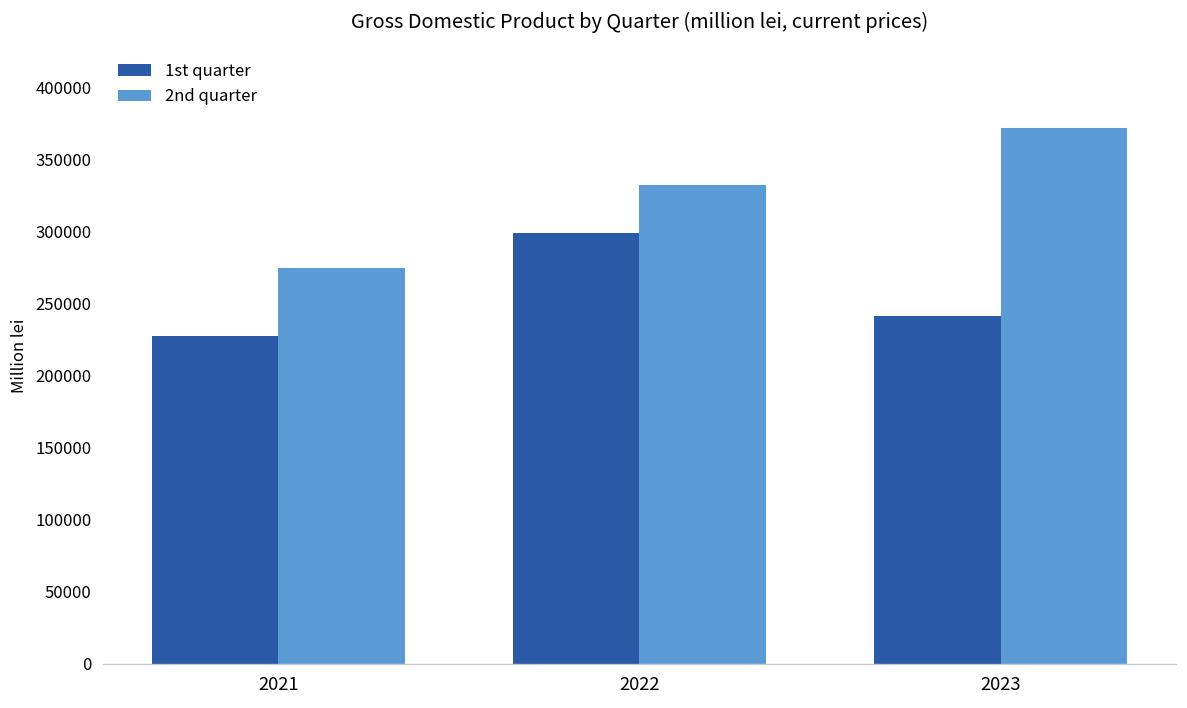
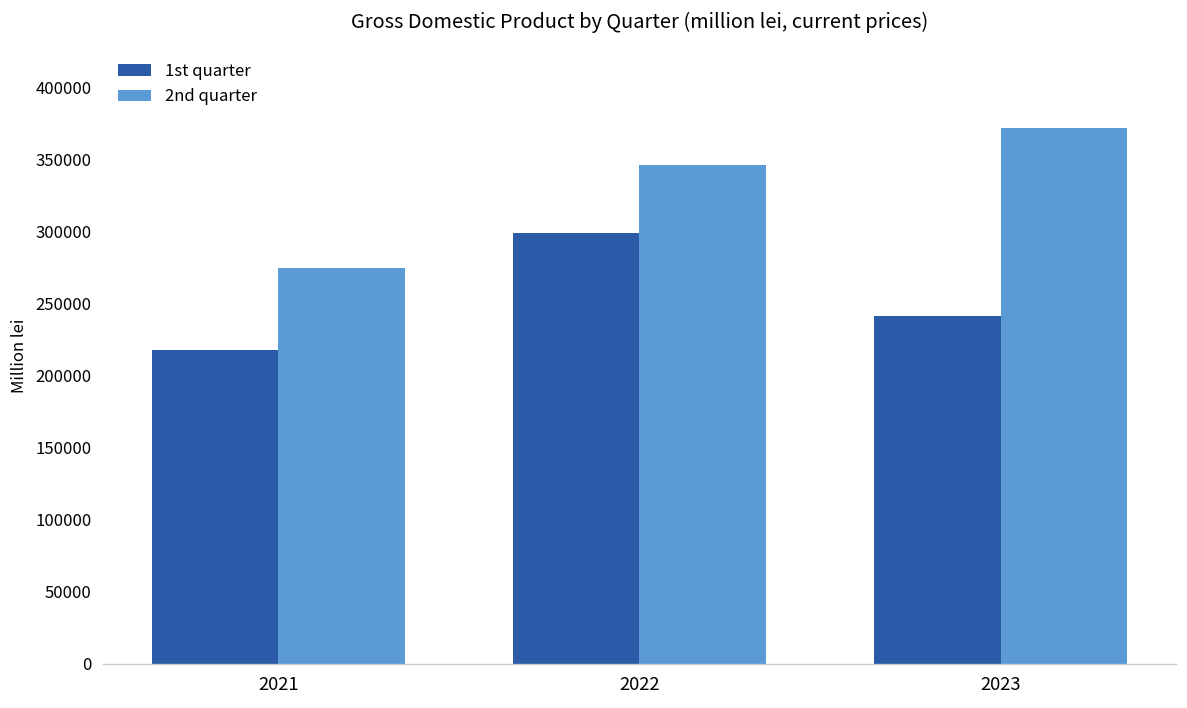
  {
    "1st quarter": {
-     "2021": 227000,
+     "2021": 218000,
      "2022": 299000,
      "2023": 242000
    },
    "2nd quarter": {
      "2021": 274000,
-     "2022": 332000,
+     "2022": 346000,
      "2023": 371000
    }
  }
